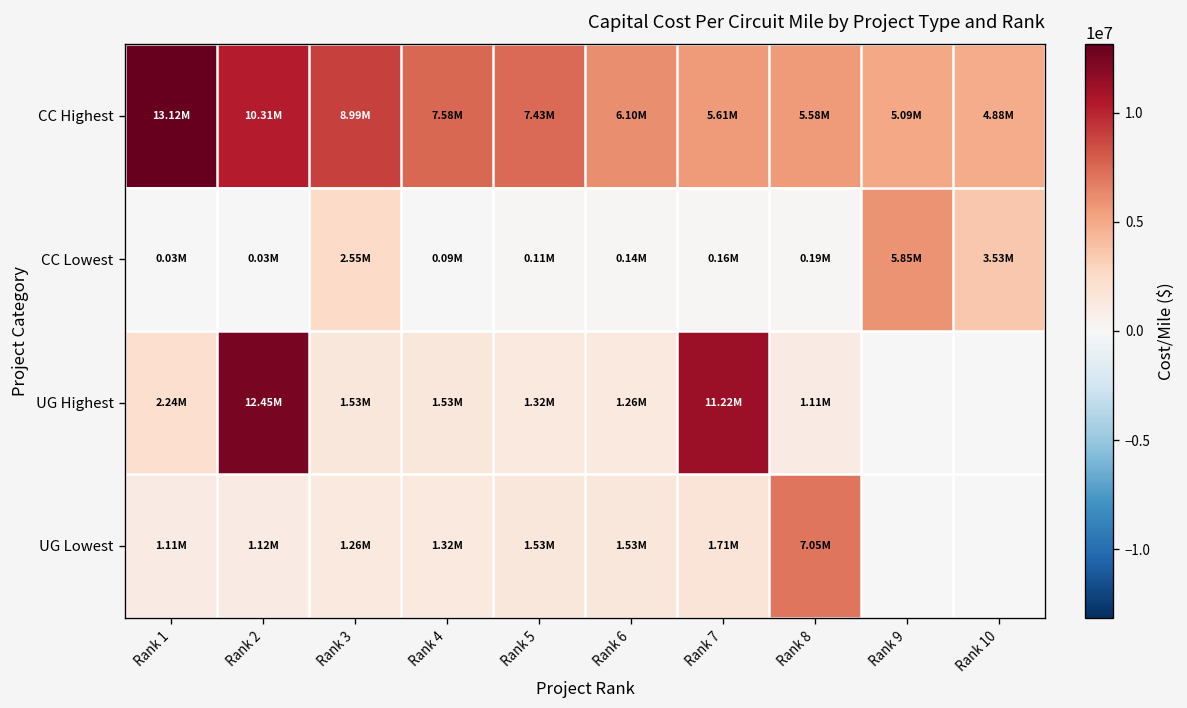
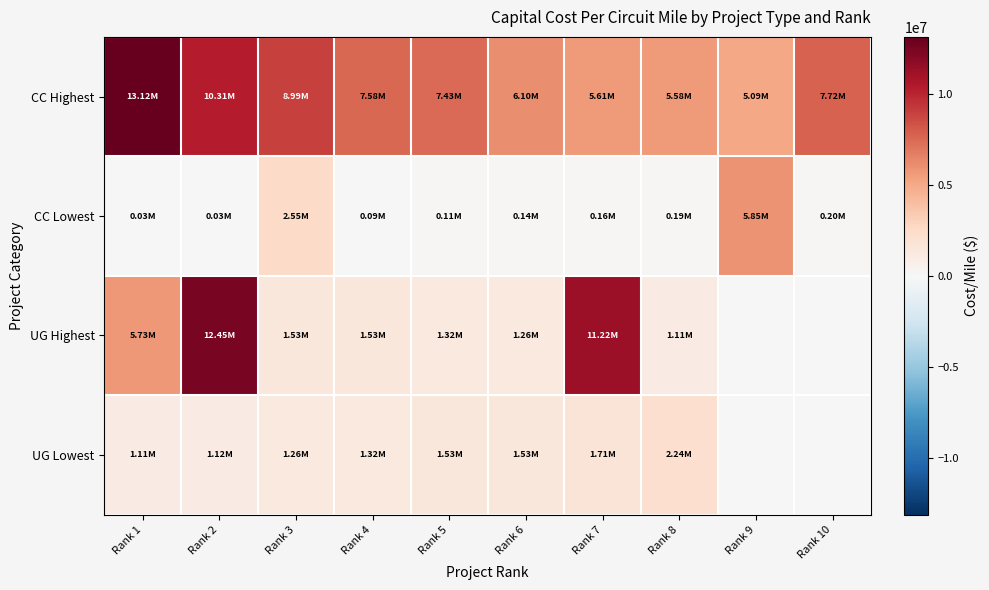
  {
    "CC Highest": {
      "Rank 1": "13.12M",
      "Rank 2": "10.31M",
      "Rank 3": "8.99M",
      "Rank 4": "7.58M",
      "Rank 5": "7.43M",
      "Rank 6": "6.10M",
      "Rank 7": "5.61M",
      "Rank 8": "5.58M",
      "Rank 9": "5.09M",
-     "Rank 10": "4.88M"
+     "Rank 10": "7.72M"
    },
    "CC Lowest": {
      "Rank 1": "0.03M",
      "Rank 2": "0.03M",
      "Rank 3": "2.55M",
      "Rank 4": "0.09M",
      "Rank 5": "0.11M",
      "Rank 6": "0.14M",
      "Rank 7": "0.16M",
      "Rank 8": "0.19M",
      "Rank 9": "5.85M",
-     "Rank 10": "3.53M"
+     "Rank 10": "0.20M"
    },
    "UG Highest": {
-     "Rank 1": "2.24M",
+     "Rank 1": "5.73M",
      "Rank 2": "12.45M",
      "Rank 3": "1.53M",
      "Rank 4": "1.53M",
      "Rank 5": "1.32M",
      "Rank 6": "1.26M",
      "Rank 7": "11.22M",
      "Rank 8": "1.11M"
    },
    "UG Lowest": {
      "Rank 1": "1.11M",
      "Rank 2": "1.12M",
      "Rank 3": "1.26M",
      "Rank 4": "1.32M",
      "Rank 5": "1.53M",
      "Rank 6": "1.53M",
      "Rank 7": "1.71M",
-     "Rank 8": "7.05M"
+     "Rank 8": "2.24M"
    }
  }
